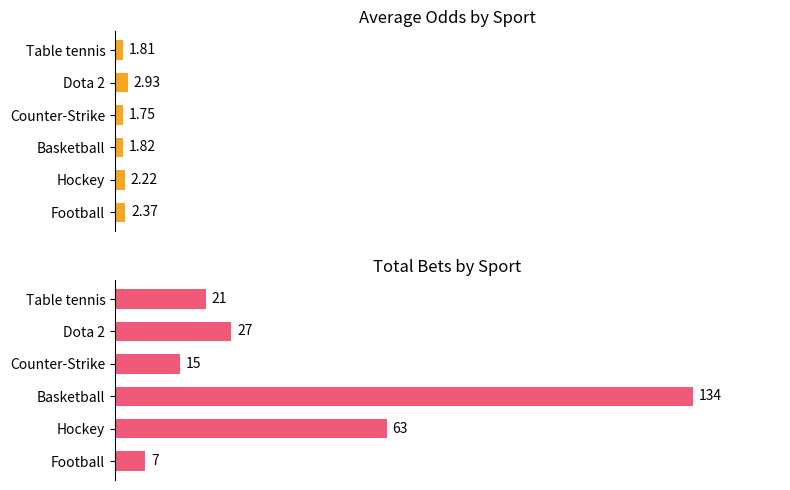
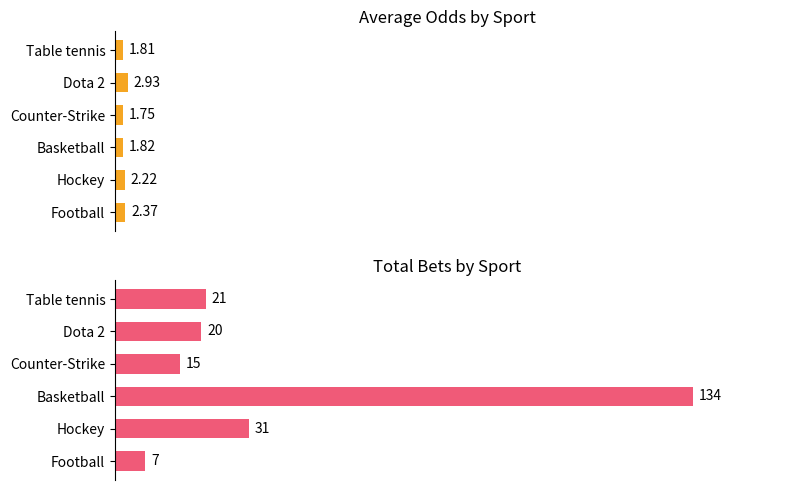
  {
    "Total Bets by Sport": {
-     "Dota 2": 27,
-     "Hockey": 63
+     "Dota 2": 20,
+     "Hockey": 31
    }
  }
